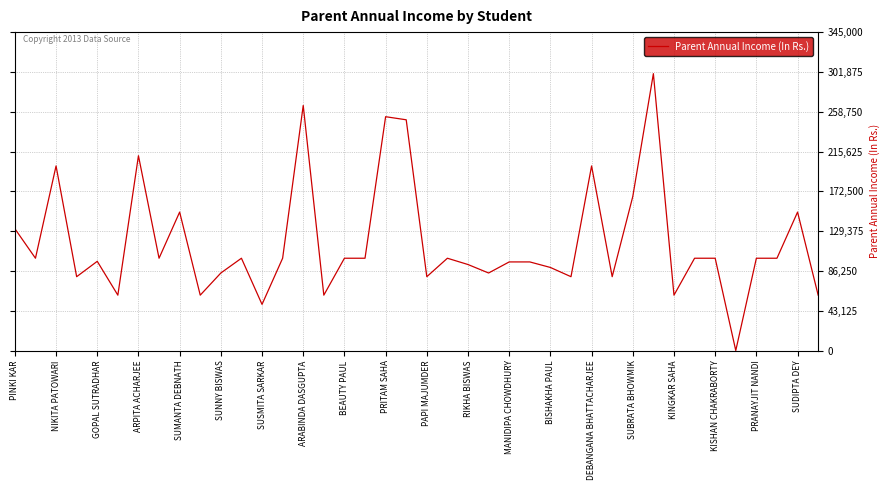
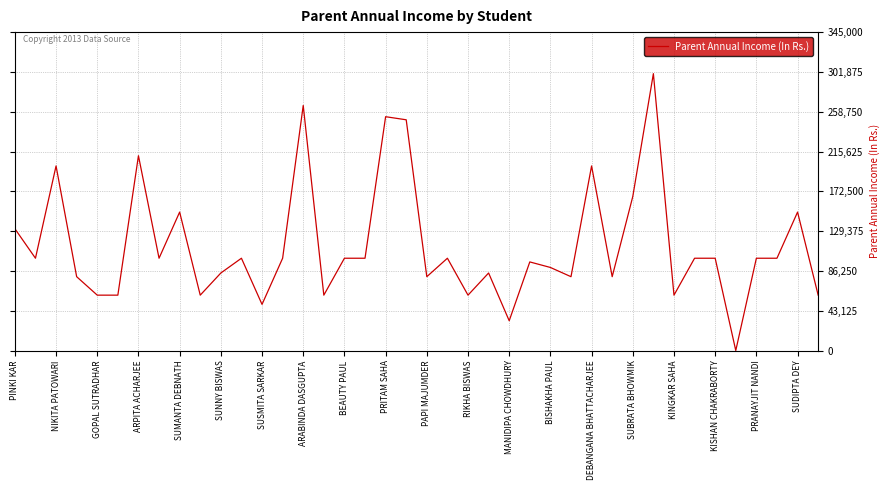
  {
    "PINKI KAR": "130,000",
    "NIKITA PATOWARI": "200,000",
-   "GOPAL SUTRADHAR": "100,000",
+   "GOPAL SUTRADHAR": "60,000",
    "ARPITA ACHARJEE": "210,000",
    "SUMANTA DEBNATH": "150,000",
    "SUNNY BISWAS": "80,000",
    "SUSMITA SARKAR": "50,000",
    "ARABINDA DASGUPTA": "270,000",
    "BEAUTY PAUL": "100,000",
    "PRITAM SAHA": "250,000",
    "PAPI MAJUMDER": "80,000",
-   "RIKHA BISWAS": "90,000",
-   "MANIDIPA CHOWDHURY": "100,000",
+   "RIKHA BISWAS": "60,000",
+   "MANIDIPA CHOWDHURY": "30,000",
    "BISHAKHA PAUL": "90,000",
    "DEBANGANA BHATTACHARJEE": "200,000",
    "SUBRATA BHOWMIK": "170,000",
    "KINGKAR SAHA": "60,000",
    "KISHAN CHAKRABORTY": "100,000",
    "PRANAYJIT NANDI": "100,000",
    "SUDIPTA DEY": "150,000"
  }
